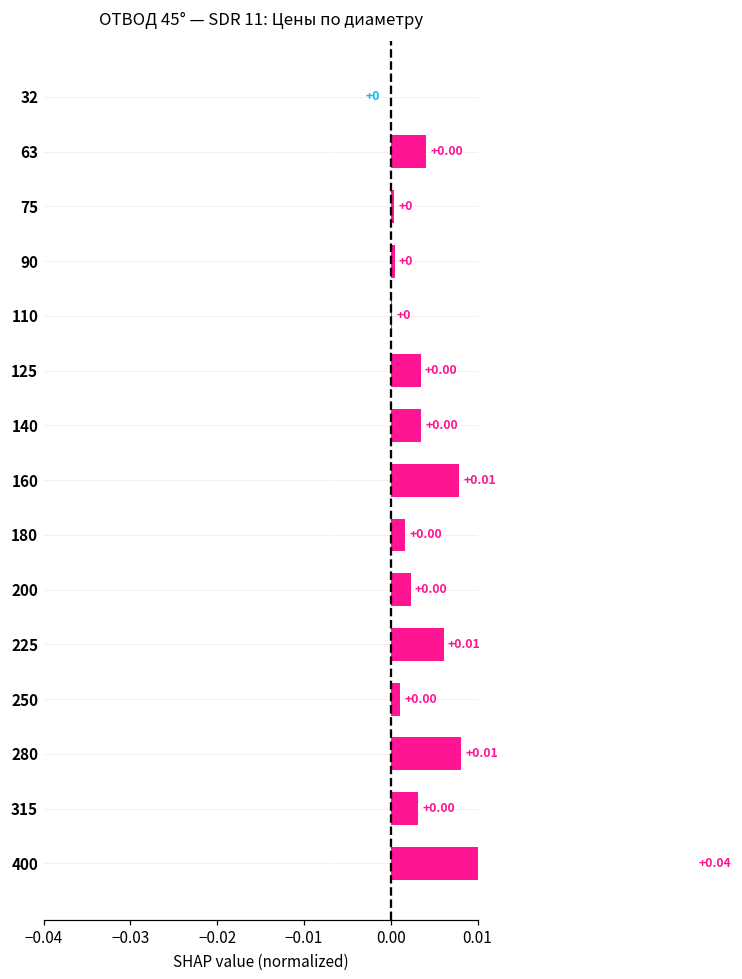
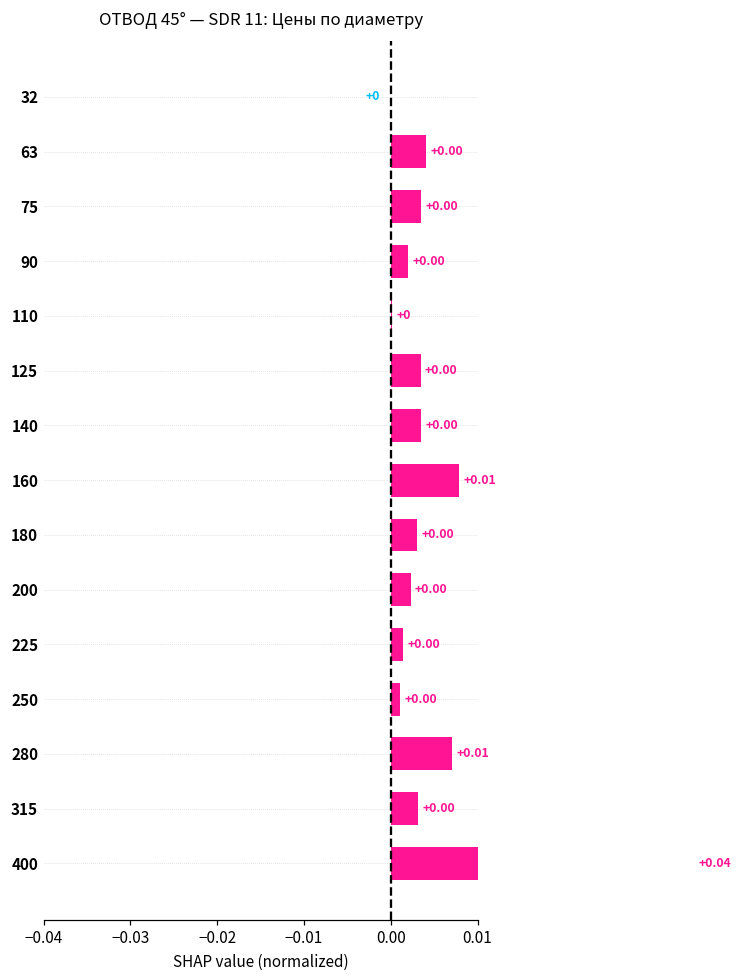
  {
    "32": "+0",
    "63": "+0.00",
-   "75": "+0",
-   "90": "+0",
+   "75": "+0.00",
+   "90": "+0.00",
    "110": "+0",
    "125": "+0.00",
    "140": "+0.00",
    "160": "+0.01",
-   "180": "0.002",
+   "180": "0.003",
    "200": "+0.00",
-   "225": "+0.01",
+   "225": "+0.00",
    "250": "+0.00",
-   "280": "0.008",
+   "280": "0.007",
    "315": "+0.00"
  }
